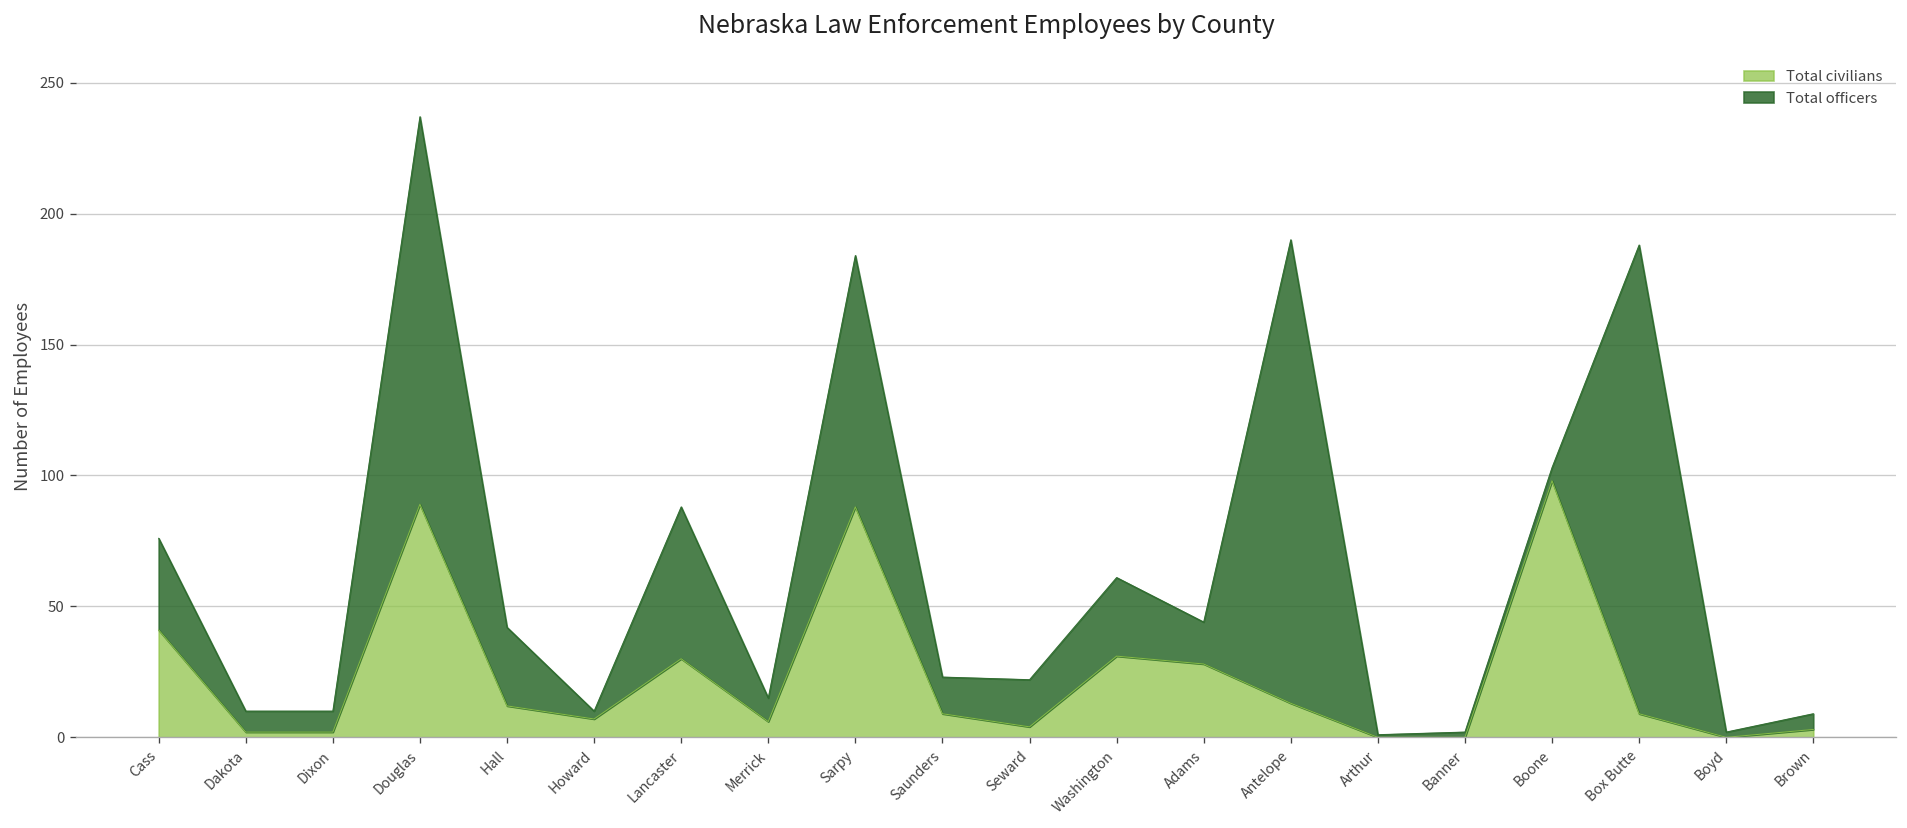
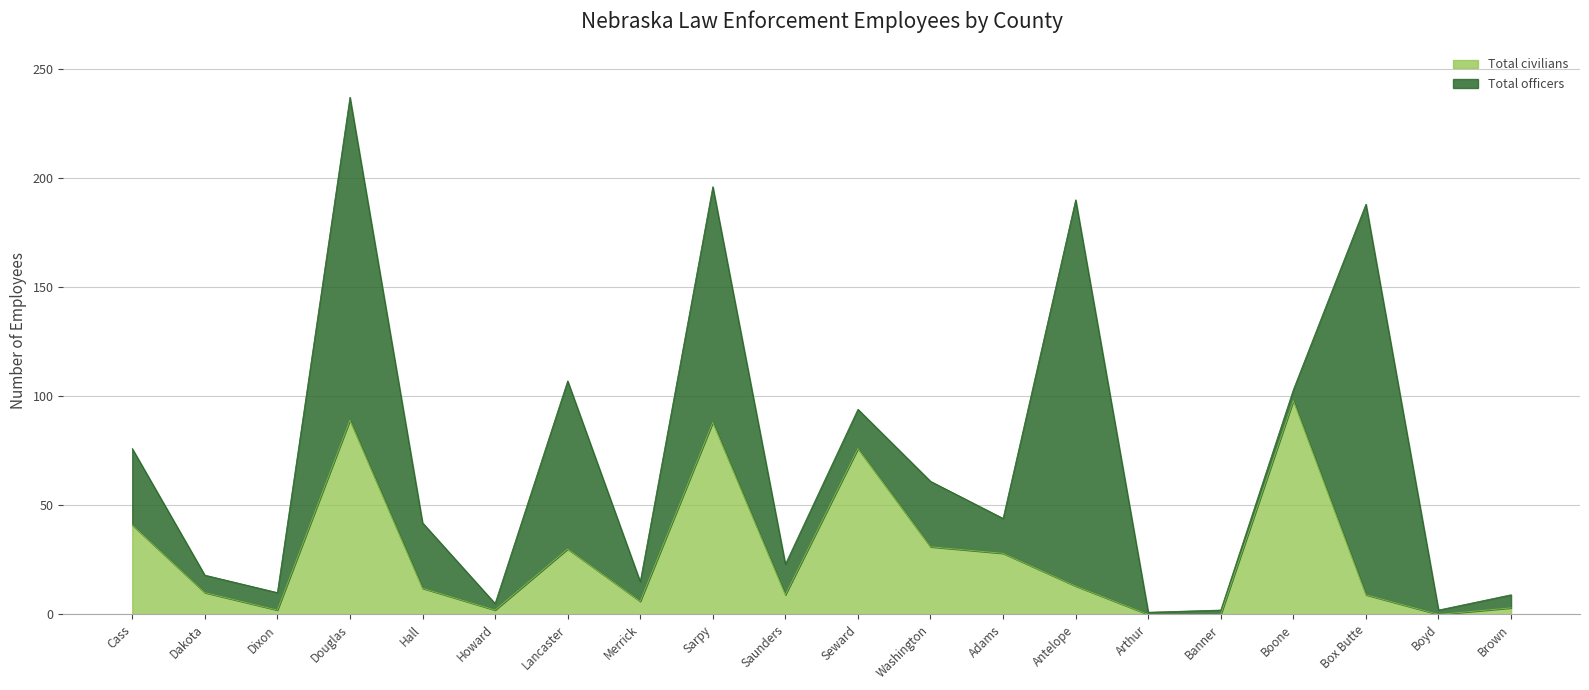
  {
    "Total civilians": {
      "Cass": 41,
-     "Dakota": 2,
+     "Dakota": 10,
      "Dixon": 2,
      "Douglas": 89,
      "Hall": 12,
-     "Howard": 7,
+     "Howard": 2,
      "Lancaster": 30,
      "Merrick": 6,
      "Sarpy": 88,
      "Saunders": 9,
-     "Seward": 4,
+     "Seward": 76,
      "Washington": 31,
      "Adams": 28,
      "Antelope": 13,
      "Banner": 0,
      "Boone": 98,
      "Box Butte": 9,
      "Boyd": 0,
      "Brown": 3
    },
    "Total officers": {
      "Cass": 35,
      "Dakota": 8,
      "Dixon": 8,
      "Douglas": 148,
      "Hall": 30,
      "Howard": 3,
-     "Lancaster": 58,
+     "Lancaster": 77,
      "Merrick": 9,
-     "Sarpy": 96,
+     "Sarpy": 108,
      "Saunders": 14,
      "Seward": 18,
      "Washington": 30,
      "Adams": 16,
      "Antelope": 177,
      "Banner": 2,
      "Boone": 5,
      "Box Butte": 179,
      "Boyd": 2,
      "Brown": 6
    }
  }
